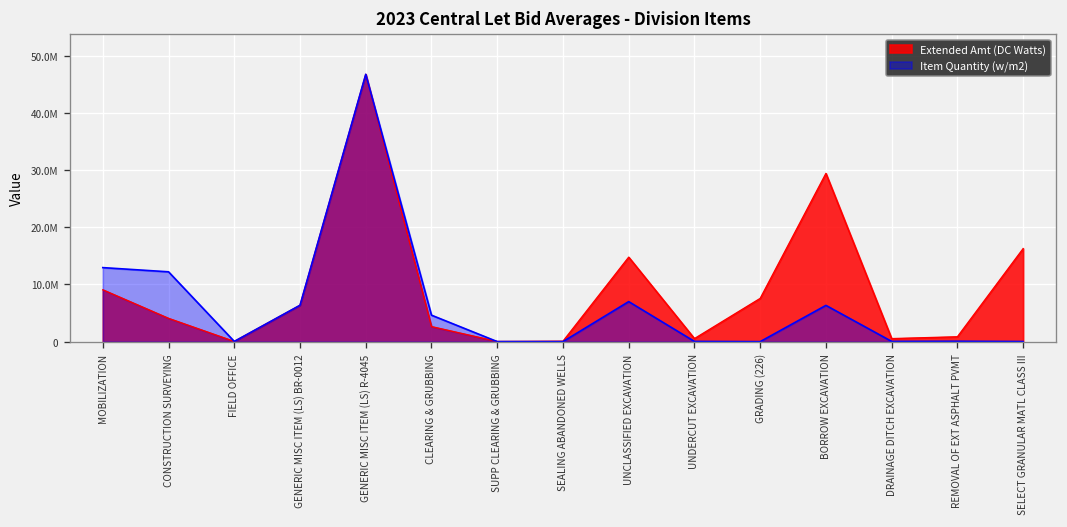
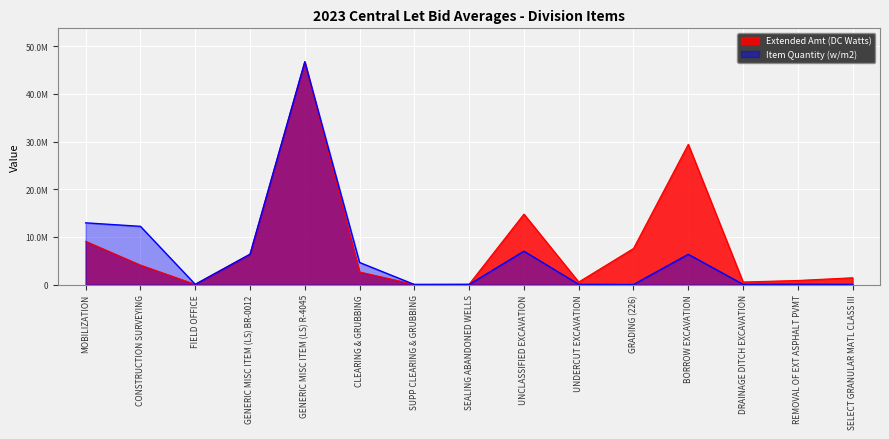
  {
    "Extended Amt (DC Watts)": {
      "MOBILIZATION": 9000000,
      "CONSTRUCTION SURVEYING": 4000000,
      "CLEARING & GRUBBING": 3000000,
      "UNCLASSIFIED EXCAVATION": 15000000,
      "GRADING (226)": 8000000,
      "BORROW EXCAVATION": 29000000,
      "REMOVAL OF EXT ASPHALT PVMT": 1000000,
-     "SELECT GRANULAR MATL CLASS III": 16000000
+     "SELECT GRANULAR MATL CLASS III": 1000000
    },
    "Item Quantity (w/m2)": {
      "MOBILIZATION": 13000000,
      "CONSTRUCTION SURVEYING": 12000000,
      "CLEARING & GRUBBING": 5000000,
      "UNCLASSIFIED EXCAVATION": 7000000,
      "GRADING (226)": 0,
      "BORROW EXCAVATION": 6000000,
      "REMOVAL OF EXT ASPHALT PVMT": 0,
      "SELECT GRANULAR MATL CLASS III": 0
    }
  }
